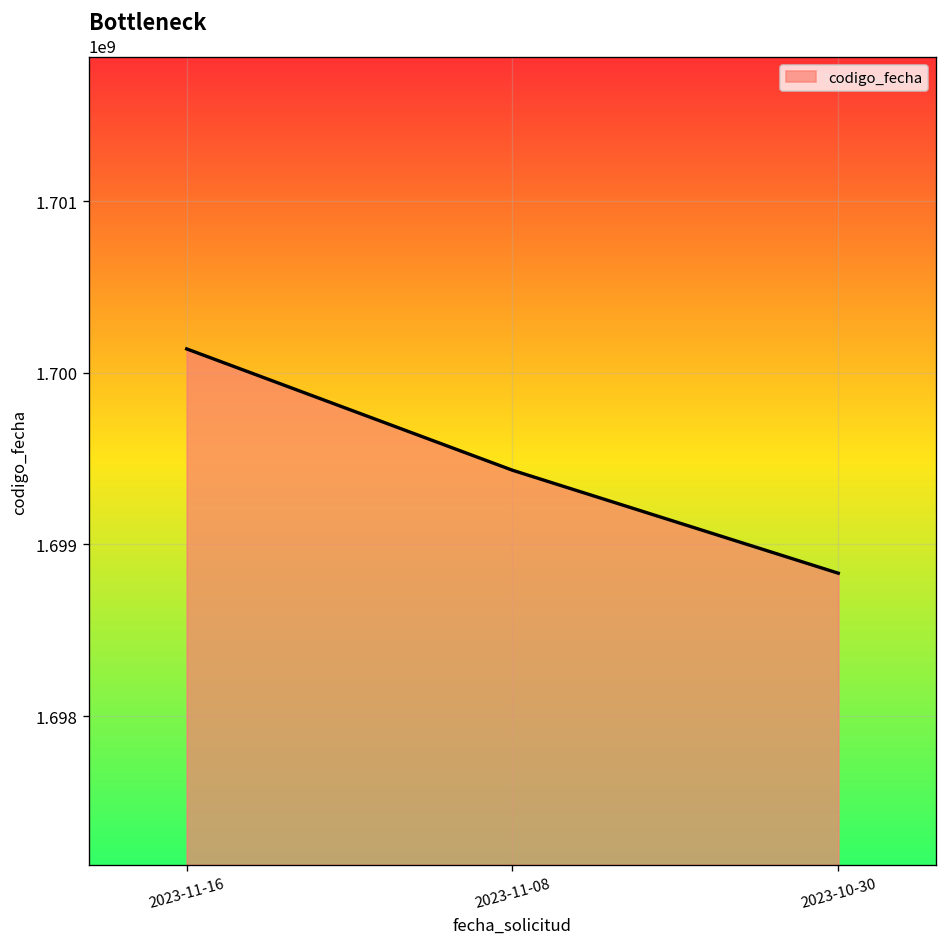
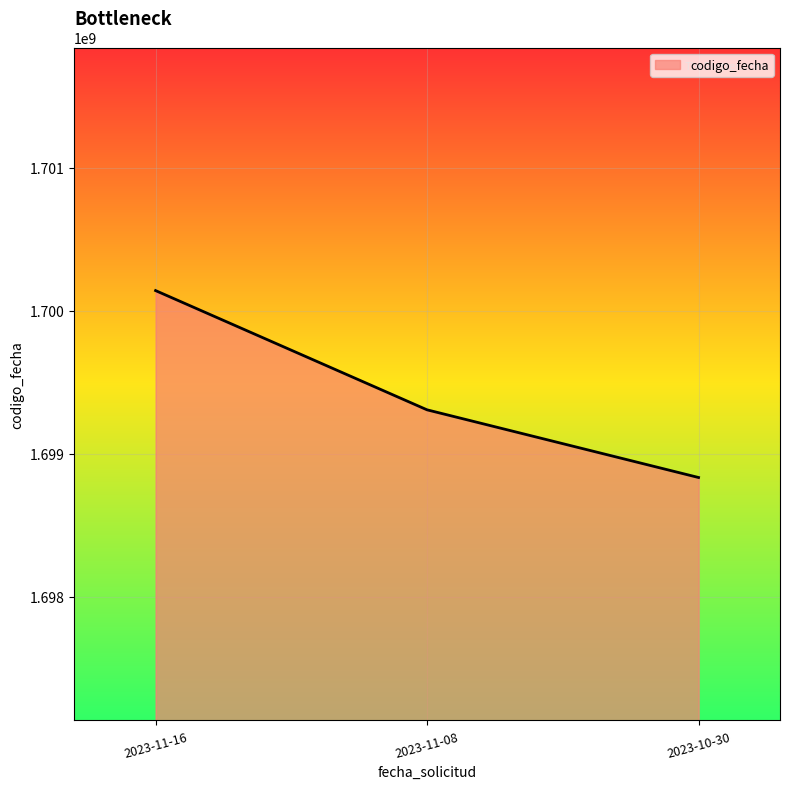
  {
    "2023-11-16": 1700140000,
-   "2023-11-08": 1699430000,
+   "2023-11-08": 1699310000,
    "2023-10-30": 1698830000
  }
